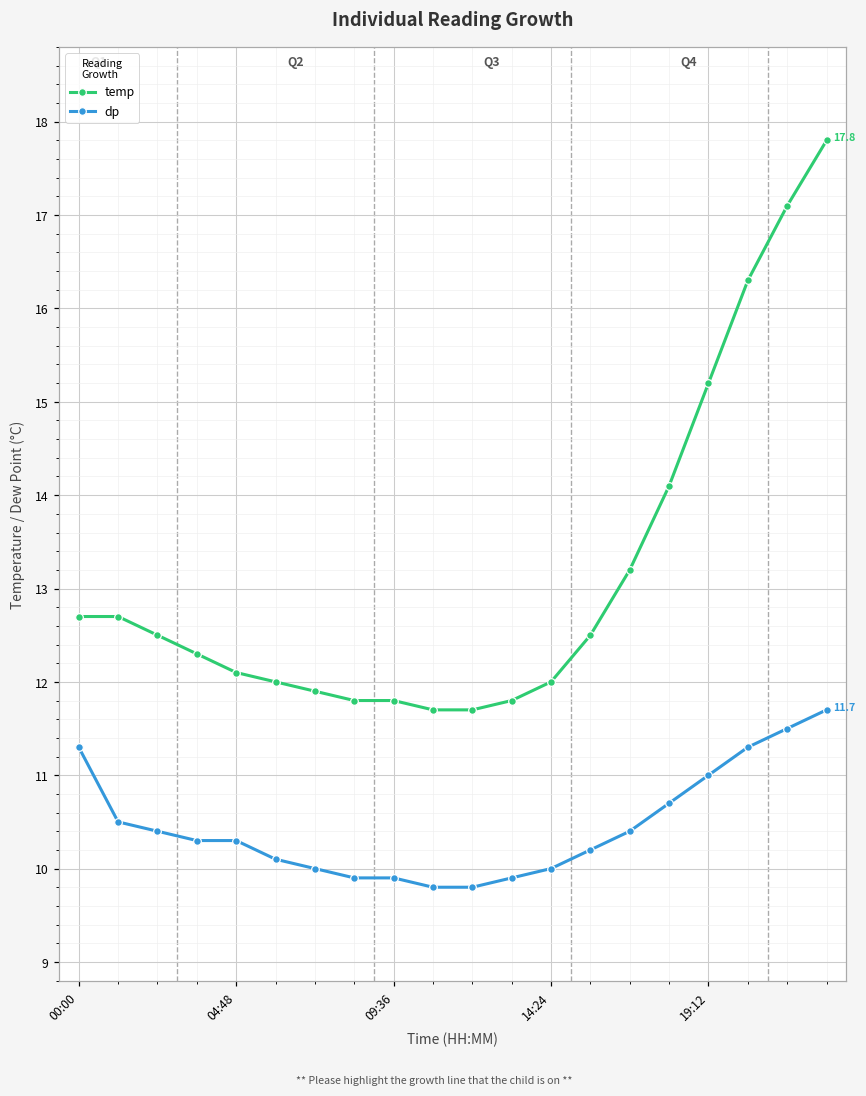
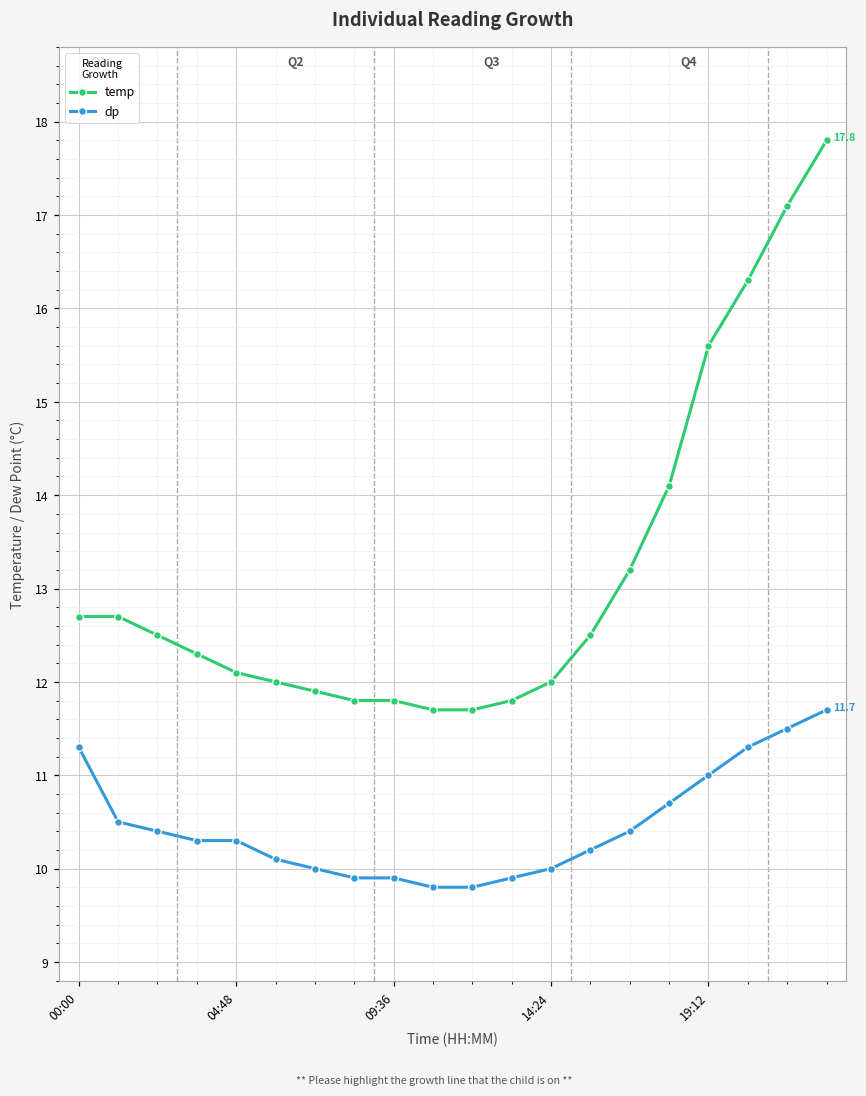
  {
    "temp": {
      "00:00": 12.7,
      "04:48": 12.1,
      "09:36": 11.8,
      "14:24": 12.0,
-     "19:12": 15.2
+     "19:12": 15.6
    },
    "dp": {
      "00:00": 11.3,
      "04:48": 10.3,
      "09:36": 9.9,
      "14:24": 10.0,
      "19:12": 11.0
    }
  }
